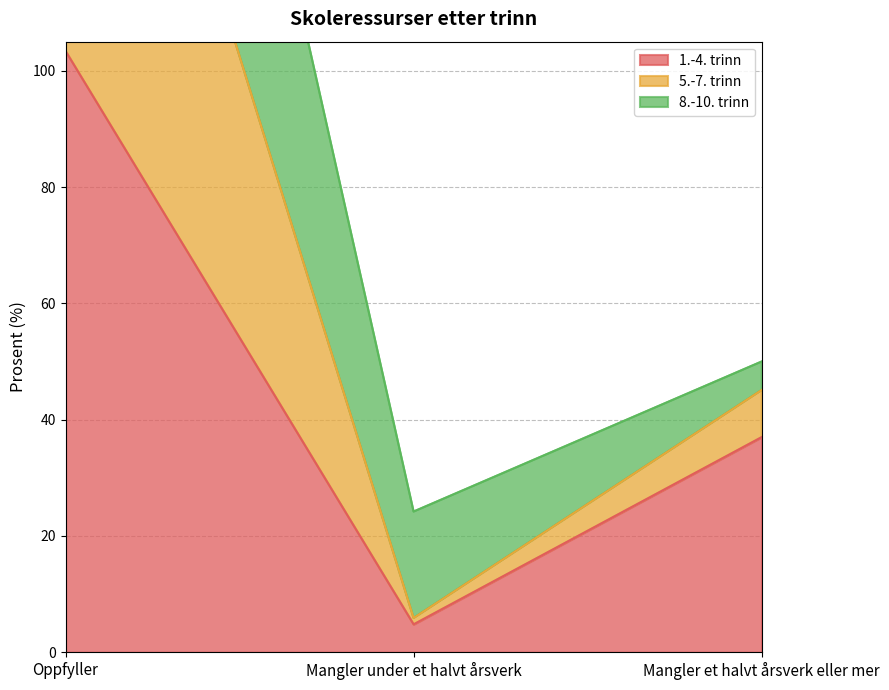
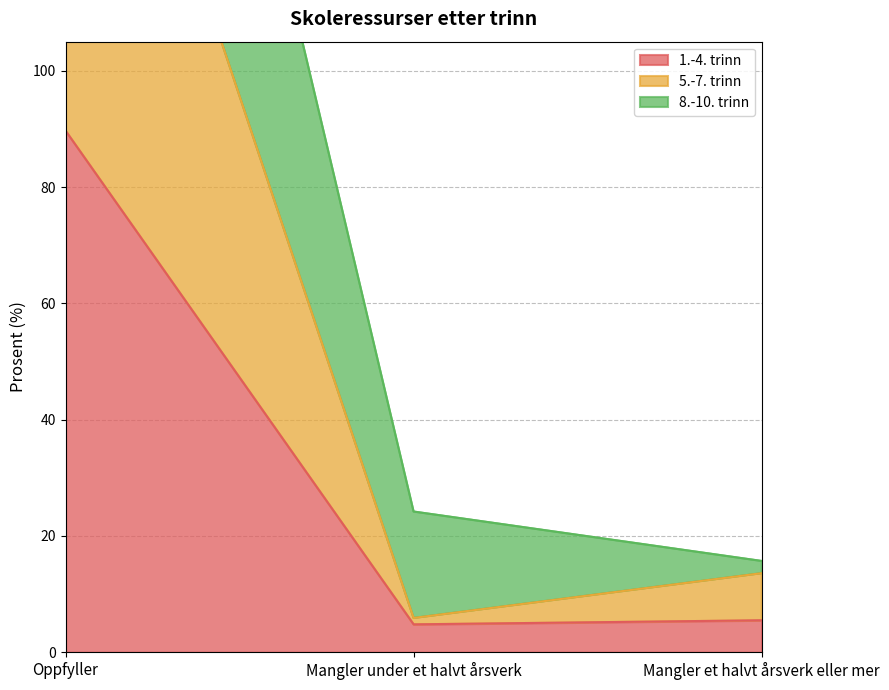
  {
    "1.-4. trinn": {
-     "Oppfyller": 103,
+     "Oppfyller": 90,
      "Mangler under et halvt årsverk": 5,
-     "Mangler et halvt årsverk eller mer": 37
+     "Mangler et halvt årsverk eller mer": 6
    },
    "5.-7. trinn": {
      "Mangler under et halvt årsverk": 1,
      "Mangler et halvt årsverk eller mer": 8
    },
    "8.-10. trinn": {
      "Mangler under et halvt årsverk": 18,
-     "Mangler et halvt årsverk eller mer": 5
+     "Mangler et halvt årsverk eller mer": 2
    }
  }
